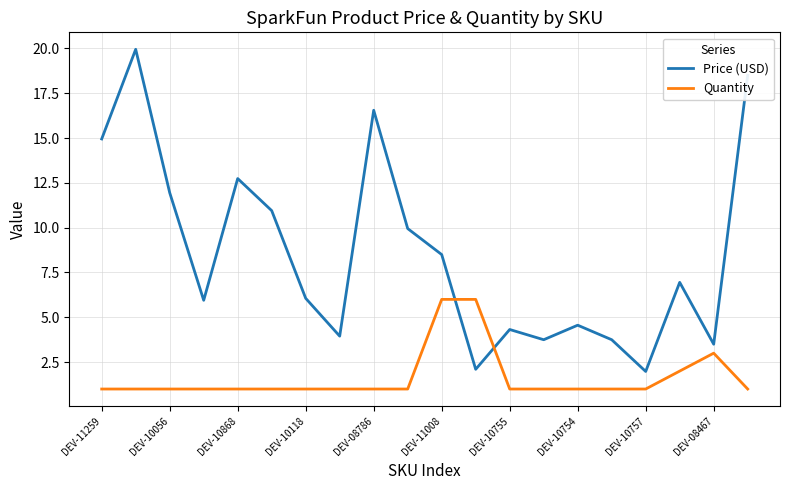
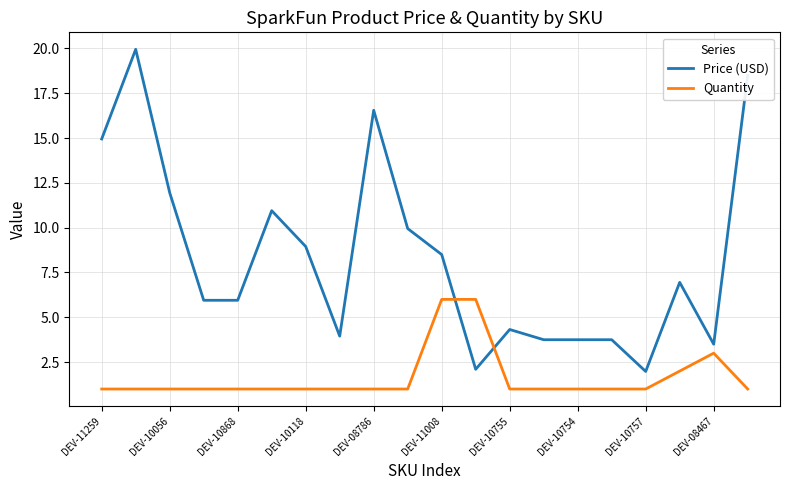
  {
    "Price (USD)": {
      "DEV-11259": 15.0,
      "DEV-10056": 12.0,
-     "DEV-10868": 12.7,
-     "DEV-10118": 6.1,
+     "DEV-10868": 6.0,
+     "DEV-10118": 9.0,
      "DEV-08786": 16.6,
      "DEV-11008": 8.5,
      "DEV-10755": 4.3,
-     "DEV-10754": 4.6,
+     "DEV-10754": 3.8,
      "DEV-10757": 2.0,
      "DEV-08467": 3.5
    },
    "Quantity": {
      "DEV-11259": 1.0,
      "DEV-10056": 1.0,
      "DEV-10868": 1.0,
      "DEV-10118": 1.0,
      "DEV-08786": 1.0,
      "DEV-11008": 6.0,
      "DEV-10755": 1.0,
      "DEV-10754": 1.0,
      "DEV-10757": 1.0,
      "DEV-08467": 3.0
    }
  }
